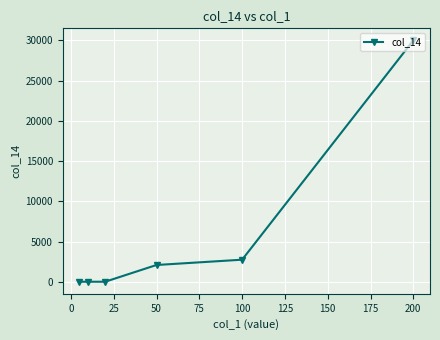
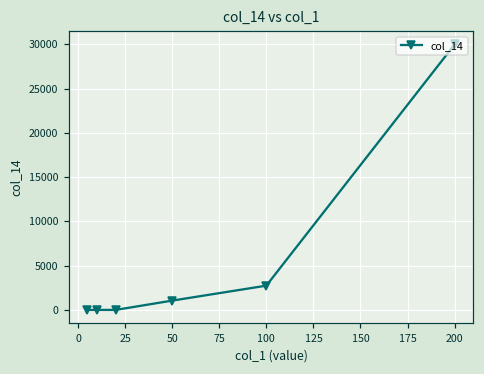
  {
-   "50": 2000,
+   "50": 1000,
    "100": 3000
  }
